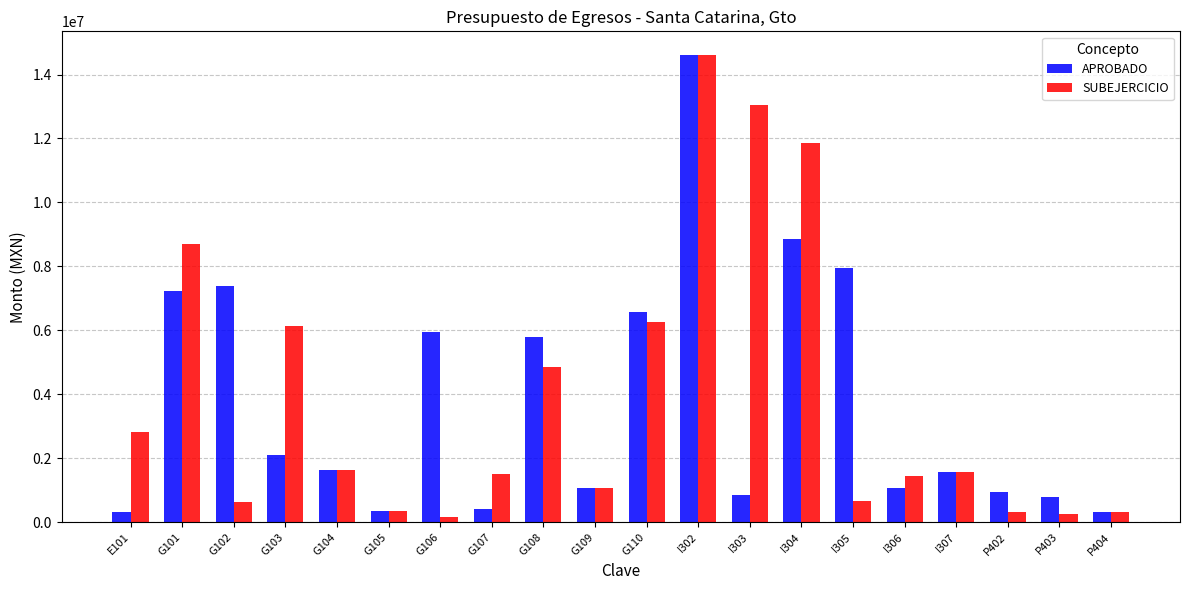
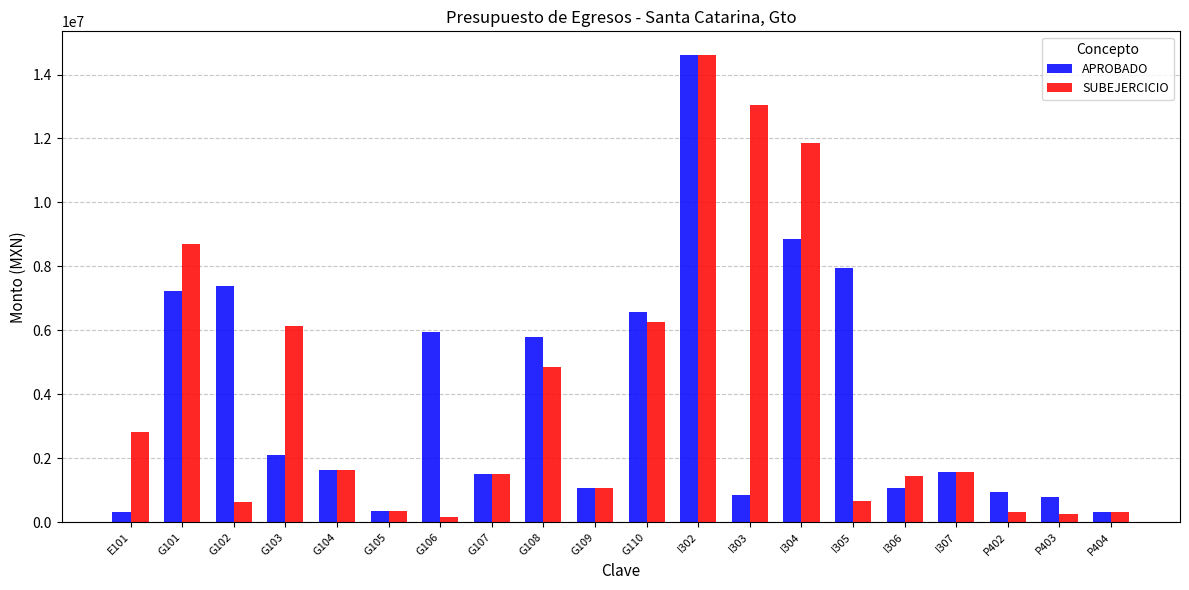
  {
    "APROBADO": {
      "E101": 300000,
      "G101": 7200000,
      "G102": 7400000,
      "G103": 2100000,
      "G104": 1600000,
      "G105": 400000,
      "G106": 5900000,
-     "G107": 400000,
+     "G107": 1500000,
      "G108": 5800000,
      "G109": 1100000,
      "G110": 6600000,
      "I302": 14600000,
      "I303": 900000,
      "I304": 8900000,
      "I305": 8000000,
      "I306": 1100000,
      "I307": 1600000,
      "P402": 900000,
      "P403": 800000,
      "P404": 300000
    },
    "SUBEJERCICIO": {
      "E101": 2800000,
      "G101": 8700000,
      "G102": 600000,
      "G103": 6100000,
      "G104": 1600000,
      "G105": 400000,
      "G106": 200000,
      "G107": 1500000,
      "G108": 4900000,
      "G109": 1100000,
      "G110": 6300000,
      "I302": 14600000,
      "I303": 13000000,
      "I304": 11800000,
      "I305": 700000,
      "I306": 1400000,
      "I307": 1600000,
      "P402": 300000,
      "P403": 300000,
      "P404": 300000
    }
  }
